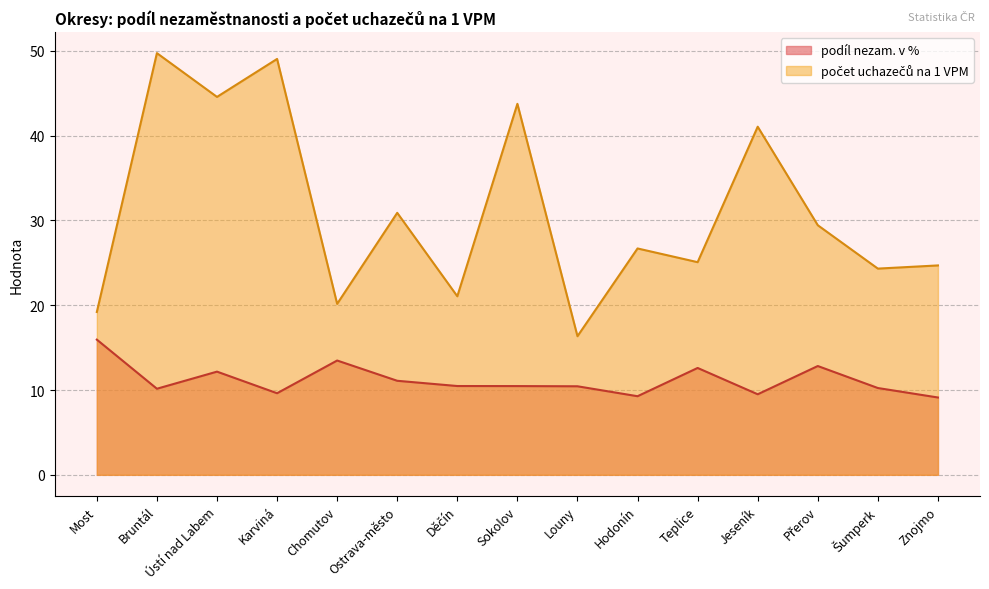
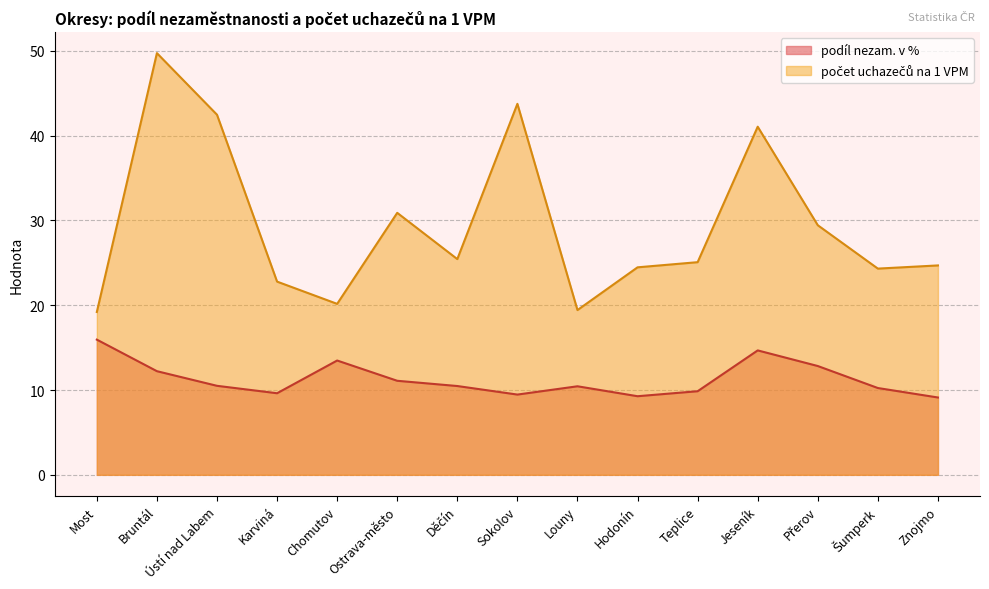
  {
    "podíl nezam. v %": {
      "Most": 16,
-     "Bruntál": 10,
-     "Ústí nad Labem": 12,
+     "Bruntál": 12,
+     "Ústí nad Labem": 10,
      "Karviná": 10,
      "Chomutov": 13,
      "Ostrava-město": 11,
      "Děčín": 10,
-     "Sokolov": 10,
+     "Sokolov": 9,
      "Louny": 10,
      "Hodonín": 9,
-     "Teplice": 13,
-     "Jeseník": 10,
+     "Teplice": 10,
+     "Jeseník": 15,
      "Přerov": 13,
      "Šumperk": 10,
      "Znojmo": 9
    },
    "počet uchazečů na 1 VPM": {
      "Most": 19,
      "Bruntál": 50,
-     "Ústí nad Labem": 45,
-     "Karviná": 49,
+     "Ústí nad Labem": 42,
+     "Karviná": 23,
      "Chomutov": 20,
      "Ostrava-město": 31,
-     "Děčín": 21,
+     "Děčín": 25,
      "Sokolov": 44,
-     "Louny": 16,
-     "Hodonín": 27,
+     "Louny": 19,
+     "Hodonín": 24,
      "Teplice": 25,
      "Jeseník": 41,
      "Přerov": 29,
      "Šumperk": 24,
      "Znojmo": 25
    }
  }
